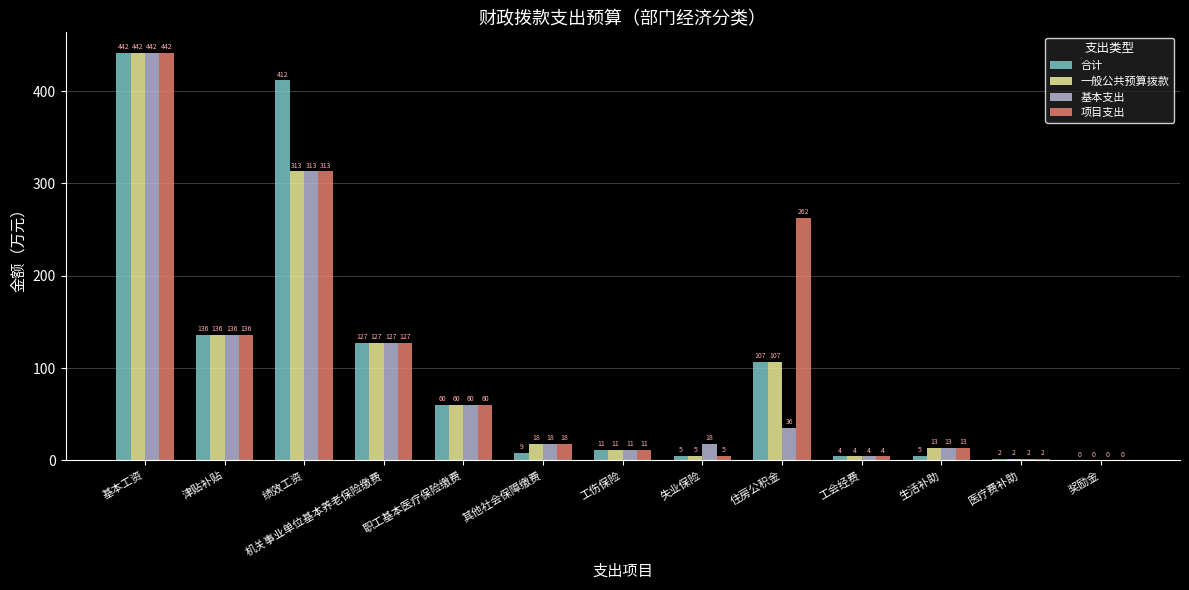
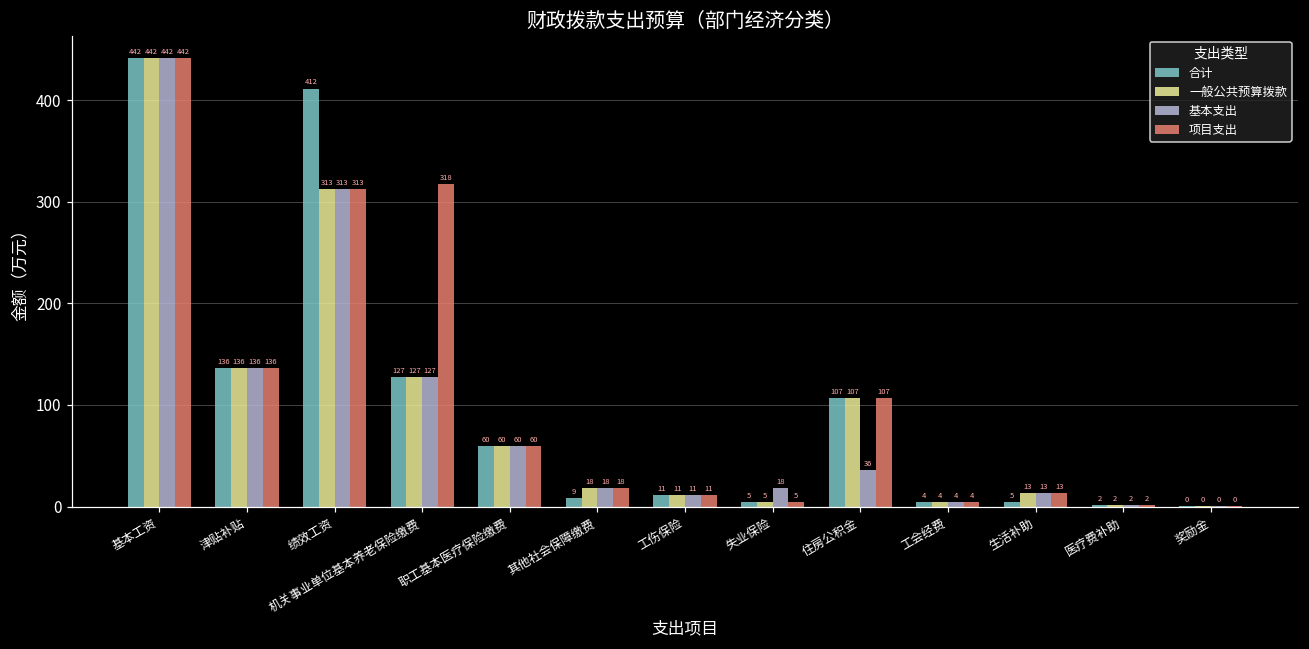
  {
    "合计": {
      "基本工资": 442,
      "津贴补贴": 136,
      "绩效工资": 412,
      "机关事业单位基本养老保险缴费": 127,
      "职工基本医疗保险缴费": 60,
      "其他社会保障缴费": 9,
      "工伤保险": 11,
      "失业保险": 5,
      "住房公积金": 107,
      "工会经费": 4,
      "生活补助": 5,
      "医疗费补助": 2,
      "奖励金": 0
    },
    "一般公共预算拨款": {
      "基本工资": 442,
      "津贴补贴": 136,
      "绩效工资": 313,
      "机关事业单位基本养老保险缴费": 127,
      "职工基本医疗保险缴费": 60,
      "其他社会保障缴费": 18,
      "工伤保险": 11,
      "失业保险": 5,
      "住房公积金": 107,
      "工会经费": 4,
      "生活补助": 13,
      "医疗费补助": 2,
      "奖励金": 0
    },
    "基本支出": {
      "基本工资": 442,
      "津贴补贴": 136,
      "绩效工资": 313,
      "机关事业单位基本养老保险缴费": 127,
      "职工基本医疗保险缴费": 60,
      "其他社会保障缴费": 18,
      "工伤保险": 11,
      "失业保险": 18,
      "住房公积金": 36,
      "工会经费": 4,
      "生活补助": 13,
      "医疗费补助": 2,
      "奖励金": 0
    },
    "项目支出": {
      "基本工资": 442,
      "津贴补贴": 136,
      "绩效工资": 313,
-     "机关事业单位基本养老保险缴费": 127,
+     "机关事业单位基本养老保险缴费": 318,
      "职工基本医疗保险缴费": 60,
      "其他社会保障缴费": 18,
      "工伤保险": 11,
      "失业保险": 5,
-     "住房公积金": 262,
+     "住房公积金": 107,
      "工会经费": 4,
      "生活补助": 13,
      "医疗费补助": 2,
      "奖励金": 0
    }
  }
